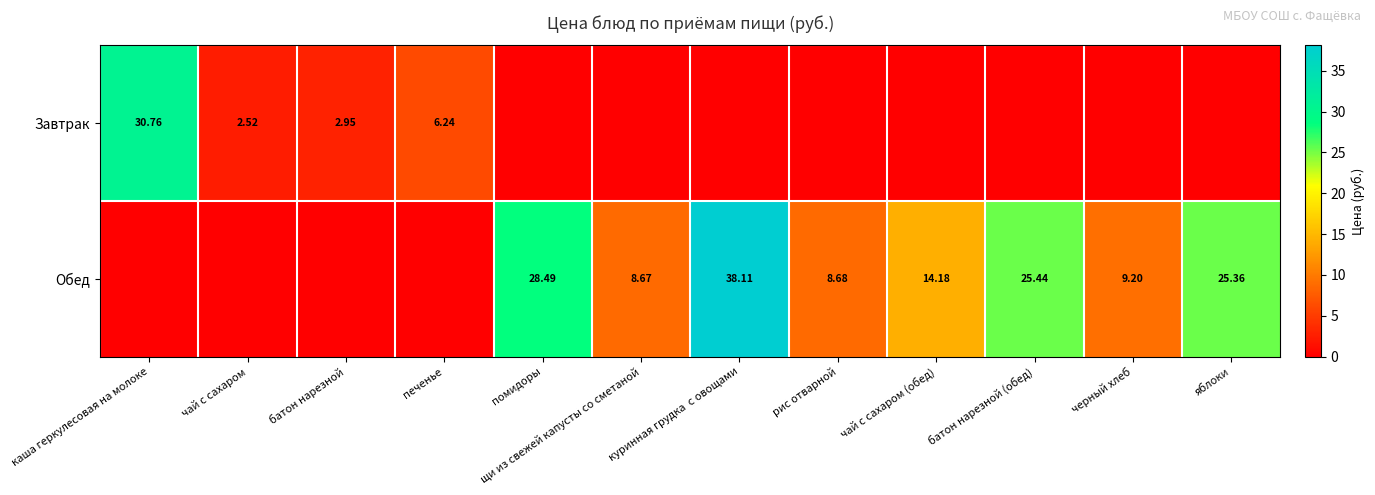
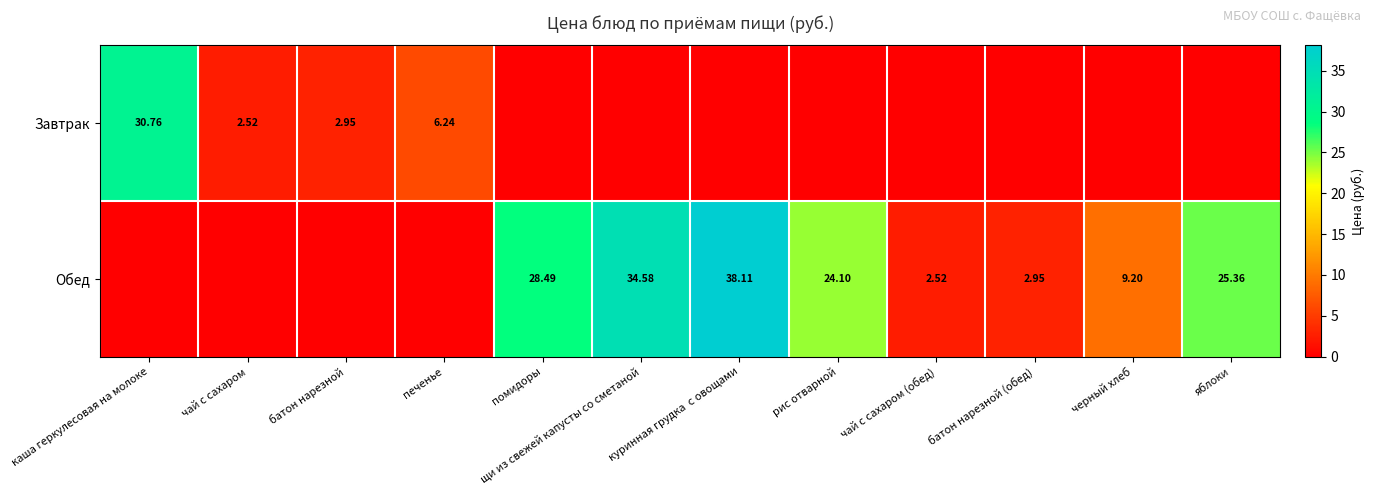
  {
    "Завтрак": {
      "каша геркулесовая на молоке": 30.76,
      "чай с сахаром": 2.52,
      "батон нарезной": 2.95,
      "печенье": 6.24
    },
    "Обед": {
      "помидоры": 28.49,
-     "щи из свежей капусты со сметаной": 8.67,
+     "щи из свежей капусты со сметаной": 34.58,
      "куринная грудка с овощами": 38.11,
-     "рис отварной": 8.68,
-     "чай с сахаром (обед)": 14.18,
-     "батон нарезной (обед)": 25.44,
+     "рис отварной": 24.10,
+     "чай с сахаром (обед)": 2.52,
+     "батон нарезной (обед)": 2.95,
      "черный хлеб": 9.20,
      "яблоки": 25.36
    }
  }
